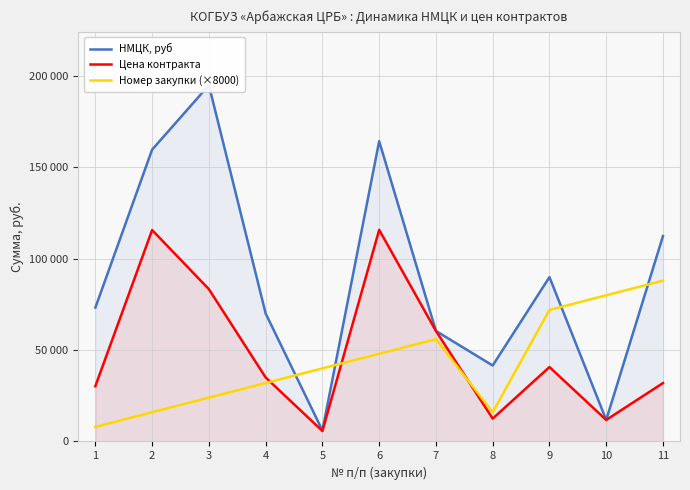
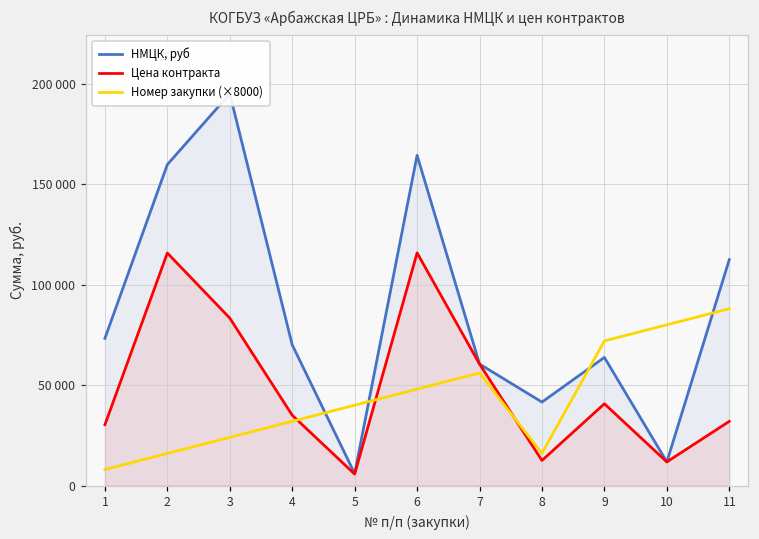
  {
    "НМЦК, руб": {
      "1": 73000,
      "2": 160000,
      "4": 70000,
      "6": 164000,
      "8": 42000,
-     "9": 90000,
+     "9": 64000,
      "11": 112000
    },
    "Цена контракта": {
      "1": 30000,
      "2": 116000,
      "3": 83000,
      "4": 35000,
      "6": 116000,
      "8": 13000,
      "9": 41000,
      "11": 32000
    },
    "Номер закупки (×8000)": {
      "1": 8000,
      "2": 16000,
      "3": 24000,
      "4": 32000,
      "5": 40000,
      "6": 48000,
      "7": 56000,
      "8": 16000,
      "9": 72000,
      "10": 80000,
      "11": 88000
    }
  }
